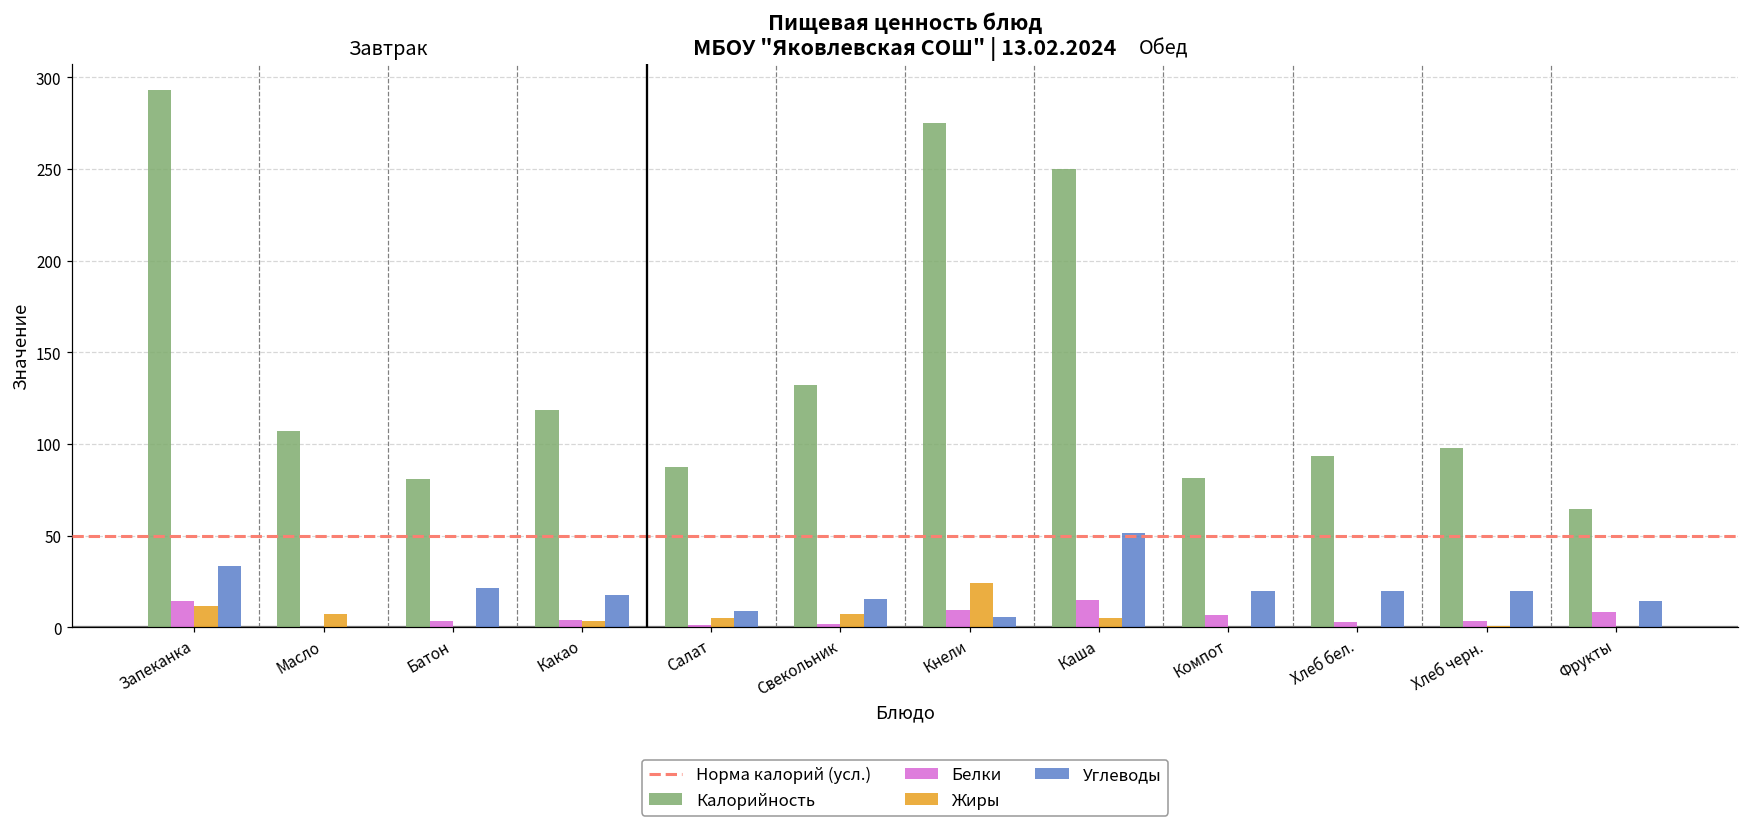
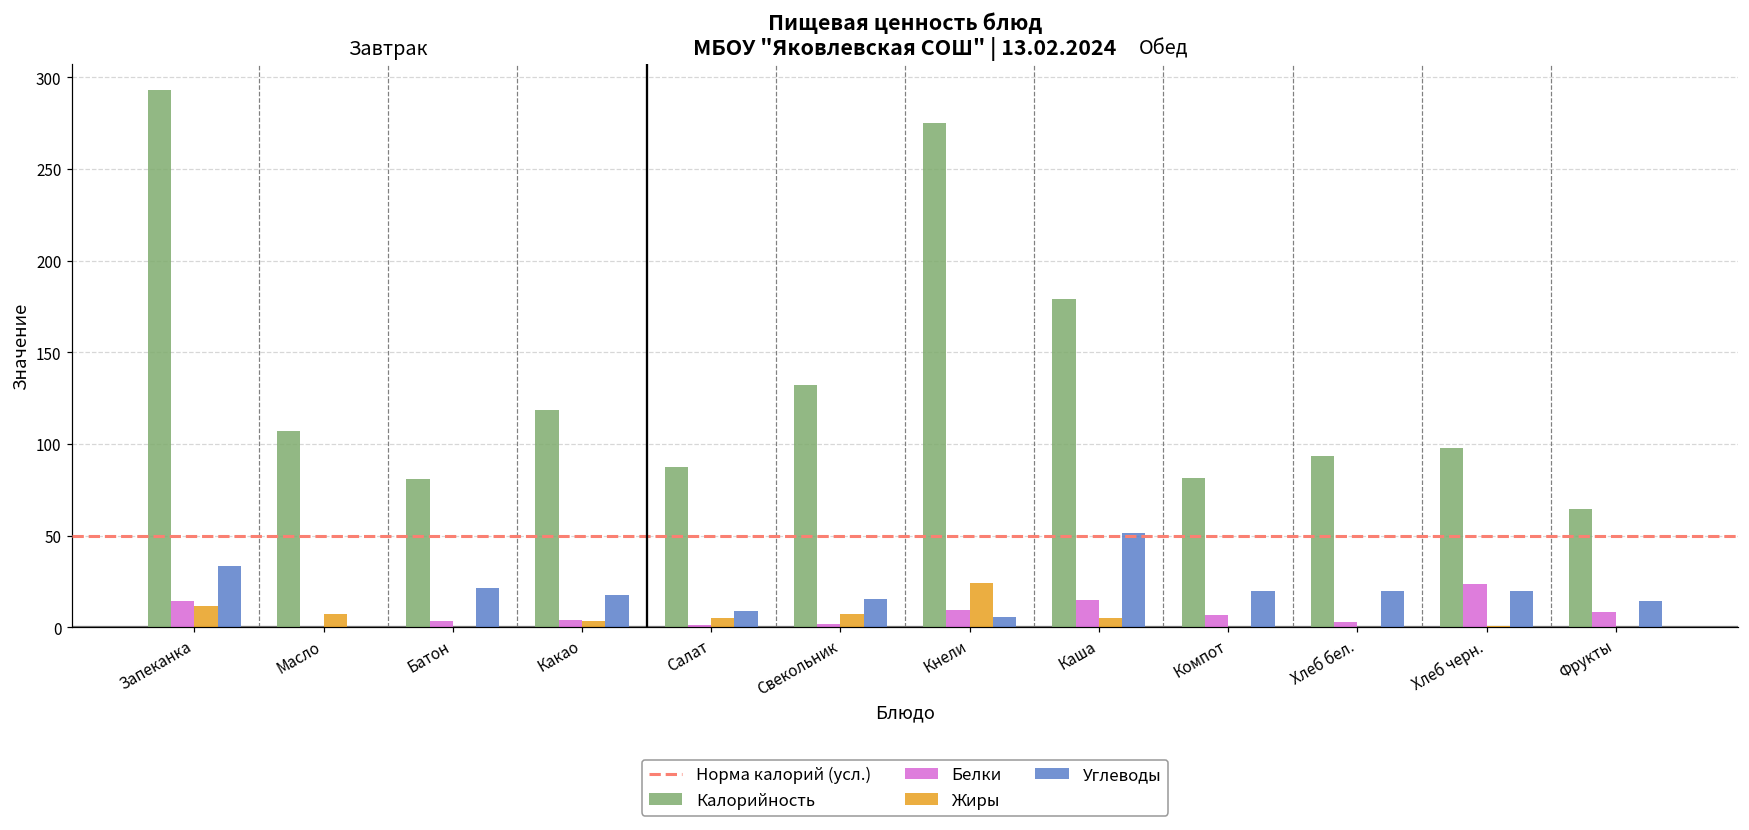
  {
    "Калорийность": {
      "Запеканка": 293,
      "Масло": 107,
      "Батон": 81,
      "Какао": 119,
      "Салат": 87,
      "Свекольник": 132,
      "Кнели": 275,
-     "Каша": 250,
+     "Каша": 179,
      "Компот": 82,
      "Хлеб бел.": 94,
      "Хлеб черн.": 98,
      "Фрукты": 65
    },
    "Белки": {
      "Запеканка": 14,
      "Батон": 3,
      "Какао": 4,
      "Свекольник": 2,
      "Кнели": 9,
      "Каша": 15,
      "Компот": 7,
      "Хлеб бел.": 3,
-     "Хлеб черн.": 3,
+     "Хлеб черн.": 24,
      "Фрукты": 8
    },
    "Жиры": {
      "Запеканка": 12,
      "Масло": 7,
      "Какао": 4,
      "Салат": 5,
      "Свекольник": 7,
      "Кнели": 24,
      "Каша": 5
    },
    "Углеводы": {
      "Запеканка": 33,
      "Батон": 21,
      "Какао": 18,
      "Салат": 9,
      "Свекольник": 16,
      "Кнели": 6,
      "Каша": 51,
      "Компот": 20,
      "Хлеб бел.": 20,
      "Хлеб черн.": 20,
      "Фрукты": 14
    }
  }
